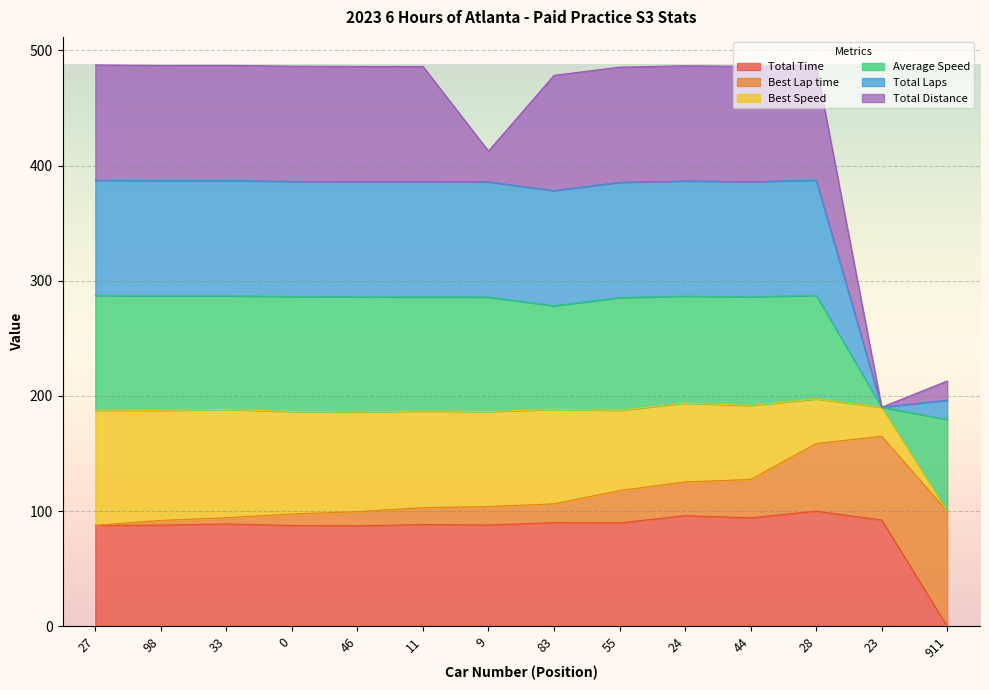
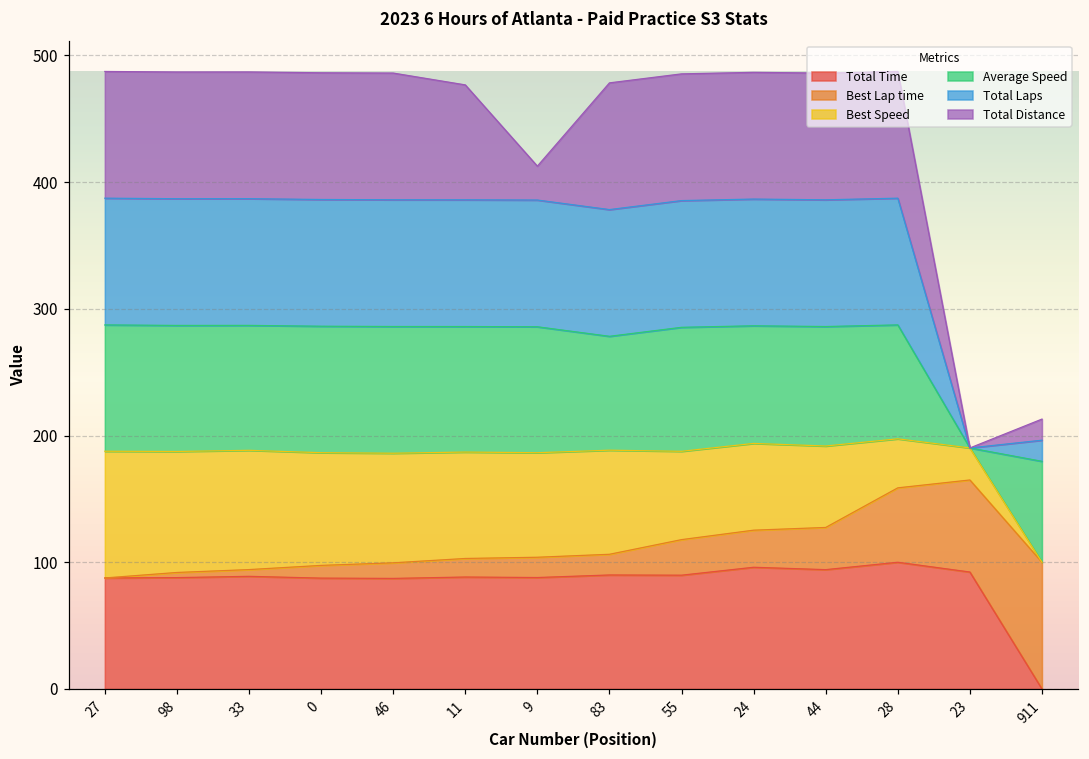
  {
    "Best Speed": {
      "27": 100,
      "98": 95,
      "33": 94,
      "0": 89,
      "46": 86,
      "11": 84,
      "9": 82,
      "83": 82,
      "55": 70,
      "24": 68,
      "44": 64,
      "28": 39
    },
    "Average Speed": {
      "27": 100,
      "98": 99,
      "33": 99,
      "0": 100,
      "46": 100,
      "11": 99,
      "9": 99,
      "83": 90,
      "55": 98,
      "24": 93,
      "44": 94,
      "28": 90,
      "911": 80
    },
    "Total Laps": {
      "27": 100,
      "98": 100,
      "33": 100,
      "0": 100,
      "46": 100,
      "11": 100,
      "9": 100,
      "83": 100,
      "55": 100,
      "24": 100,
      "44": 100,
      "28": 100,
      "911": 17
    },
    "Total Distance": {
      "27": 100,
      "98": 100,
      "33": 100,
      "0": 100,
      "46": 100,
-     "11": 100,
+     "11": 91,
      "9": 27,
      "83": 100,
      "55": 100,
      "24": 100,
      "911": 17
    }
  }
